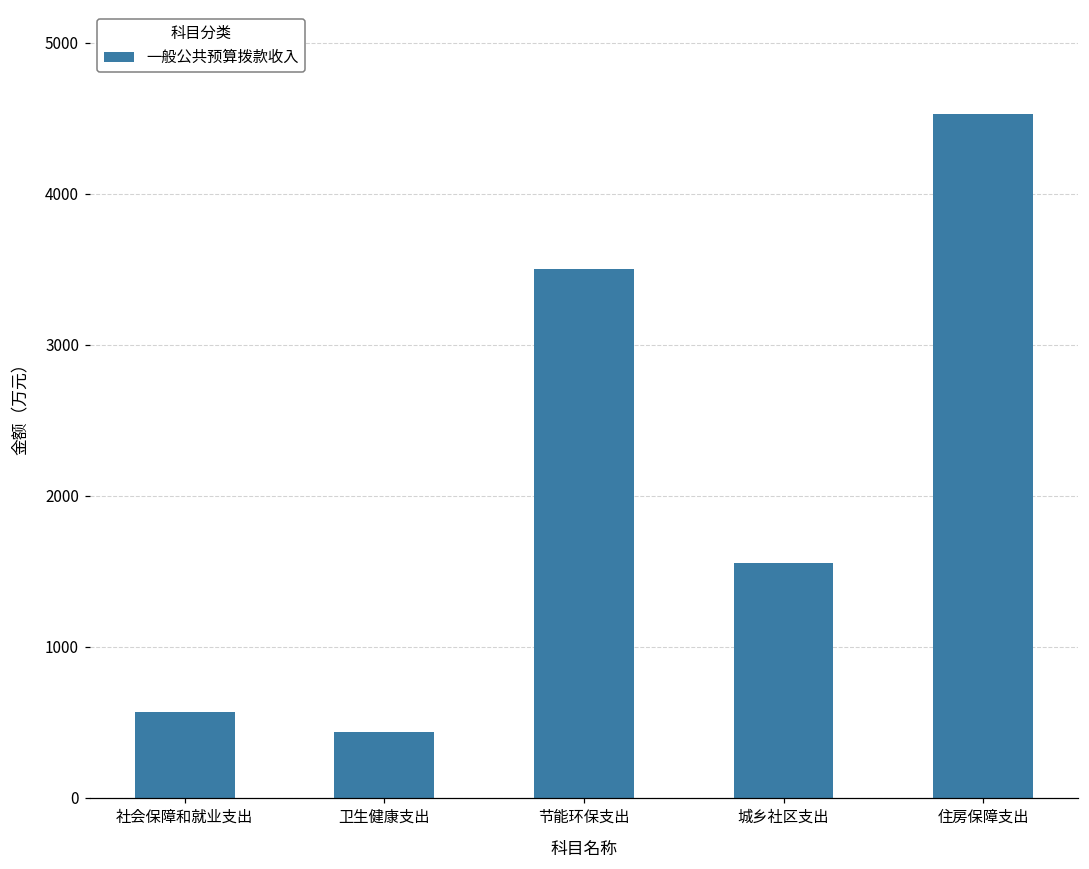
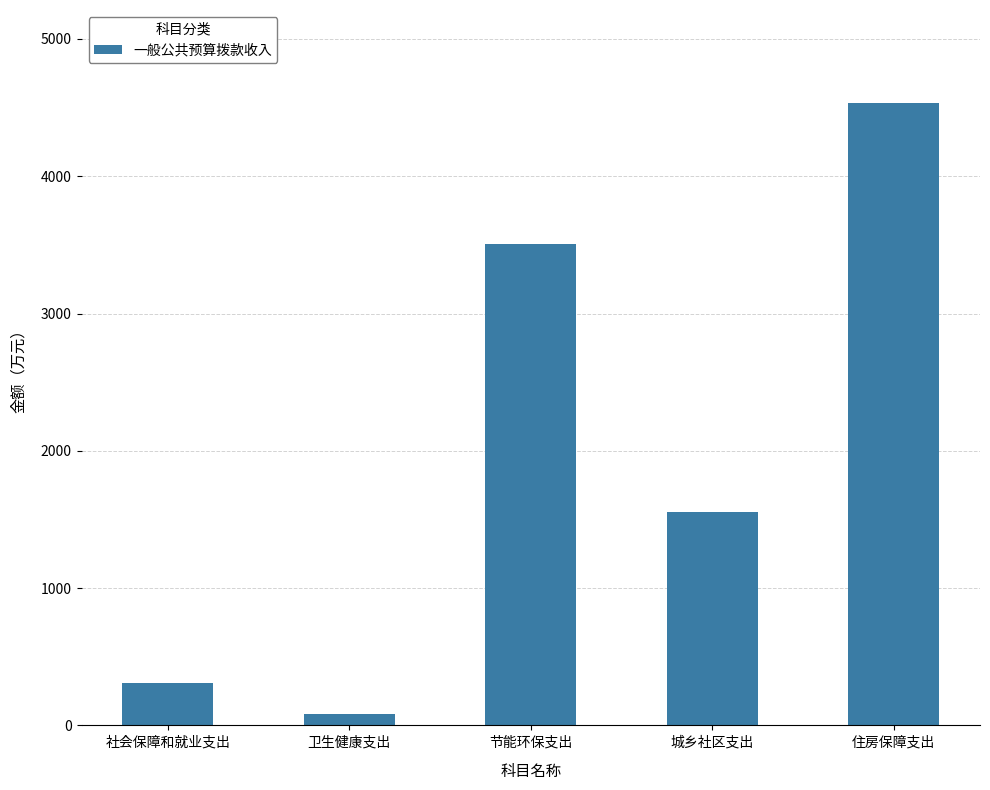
  {
-   "社会保障和就业支出": 570,
-   "卫生健康支出": 440,
+   "社会保障和就业支出": 310,
+   "卫生健康支出": 90,
    "节能环保支出": 3500,
    "城乡社区支出": 1560,
    "住房保障支出": 4530
  }
